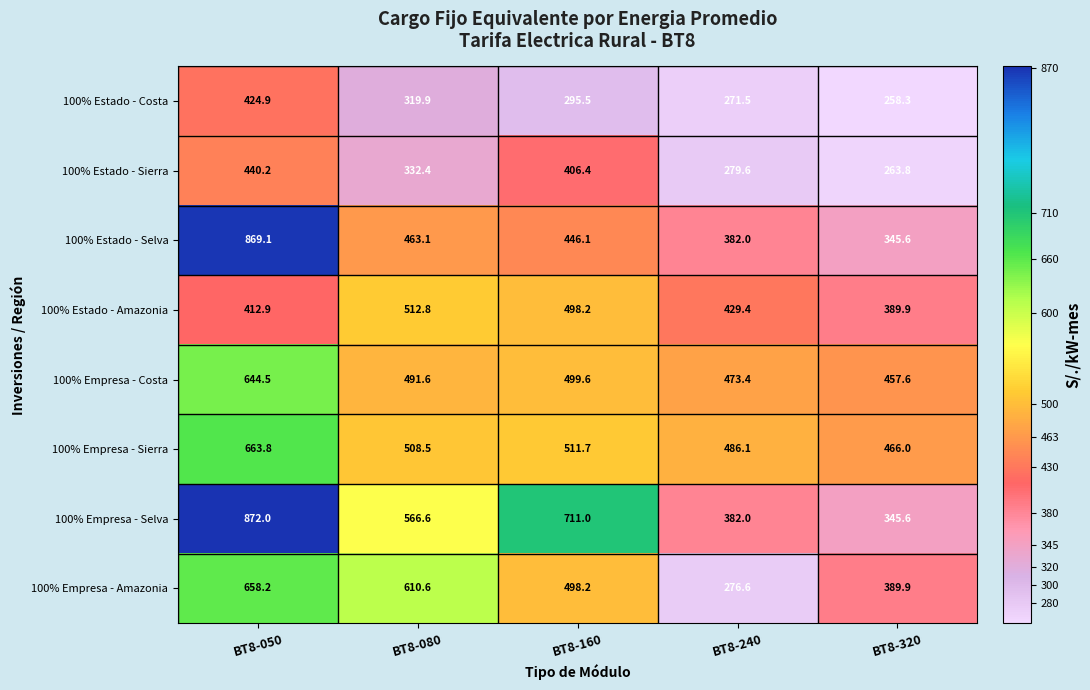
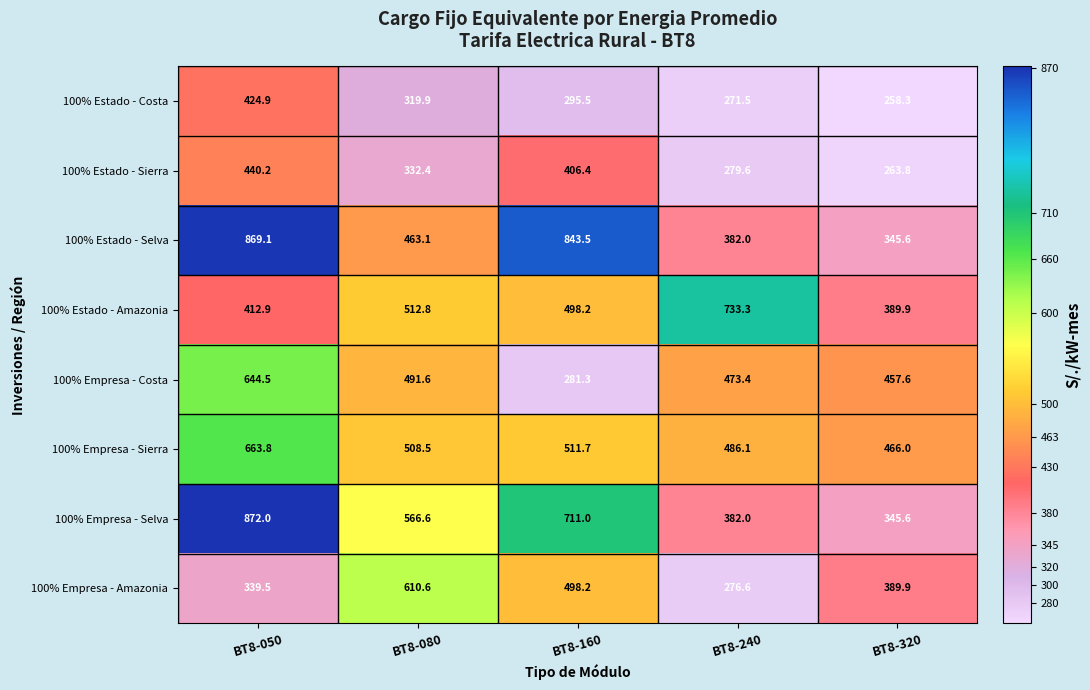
  {
    "100% Estado - Costa": {
      "BT8-050": 424.9,
      "BT8-080": 319.9,
      "BT8-160": 295.5,
      "BT8-240": 271.5
    },
    "100% Estado - Sierra": {
      "BT8-050": 440.2,
      "BT8-080": 332.4,
      "BT8-160": 406.4,
      "BT8-240": 279.6
    },
    "100% Estado - Selva": {
      "BT8-050": 869.1,
      "BT8-080": 463.1,
-     "BT8-160": 446.1,
+     "BT8-160": 843.5,
      "BT8-240": 382.0,
      "BT8-320": 345.6
    },
    "100% Estado - Amazonia": {
      "BT8-050": 412.9,
      "BT8-080": 512.8,
      "BT8-160": 498.2,
-     "BT8-240": 429.4,
+     "BT8-240": 733.3,
      "BT8-320": 389.9
    },
    "100% Empresa - Costa": {
      "BT8-050": 644.5,
      "BT8-080": 491.6,
-     "BT8-160": 499.6,
+     "BT8-160": 281.3,
      "BT8-240": 473.4,
      "BT8-320": 457.6
    },
    "100% Empresa - Sierra": {
      "BT8-050": 663.8,
      "BT8-080": 508.5,
      "BT8-160": 511.7,
      "BT8-240": 486.1,
      "BT8-320": 466.0
    },
    "100% Empresa - Selva": {
      "BT8-050": 872.0,
      "BT8-080": 566.6,
      "BT8-160": 711.0,
      "BT8-240": 382.0,
      "BT8-320": 345.6
    },
    "100% Empresa - Amazonia": {
-     "BT8-050": 658.2,
+     "BT8-050": 339.5,
      "BT8-080": 610.6,
      "BT8-160": 498.2,
      "BT8-240": 276.6,
      "BT8-320": 389.9
    }
  }
